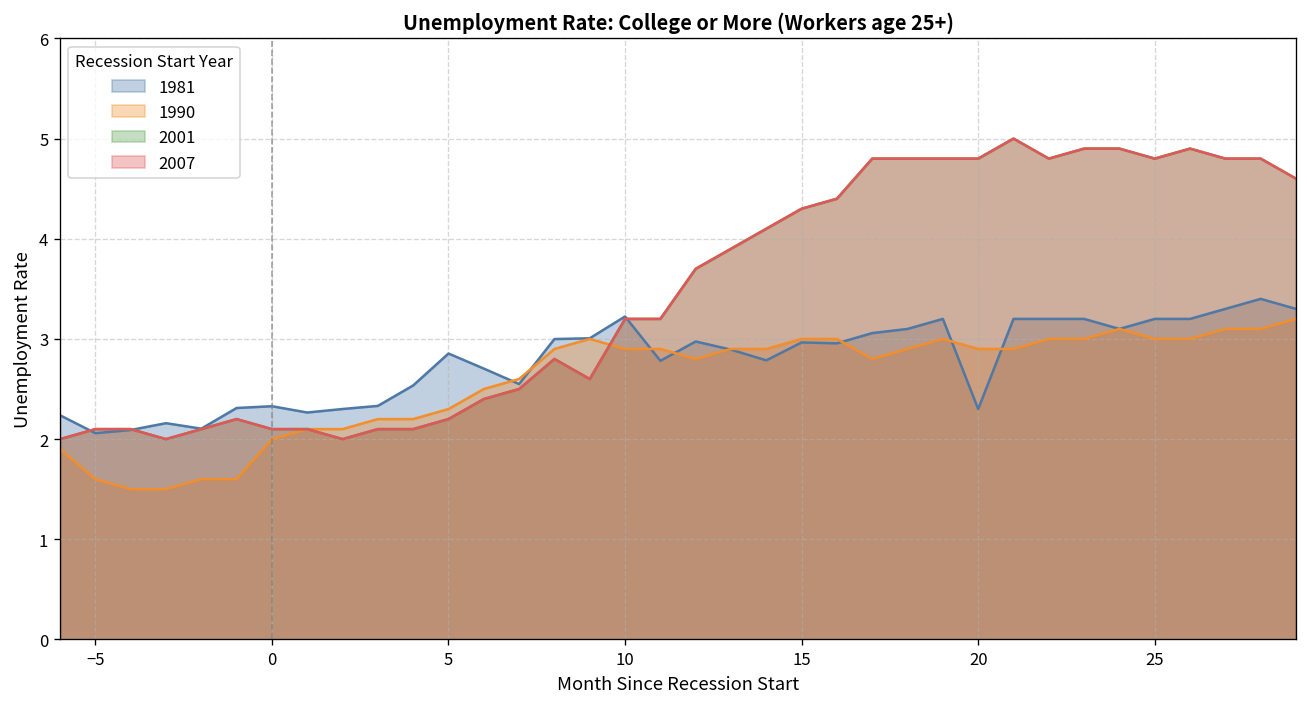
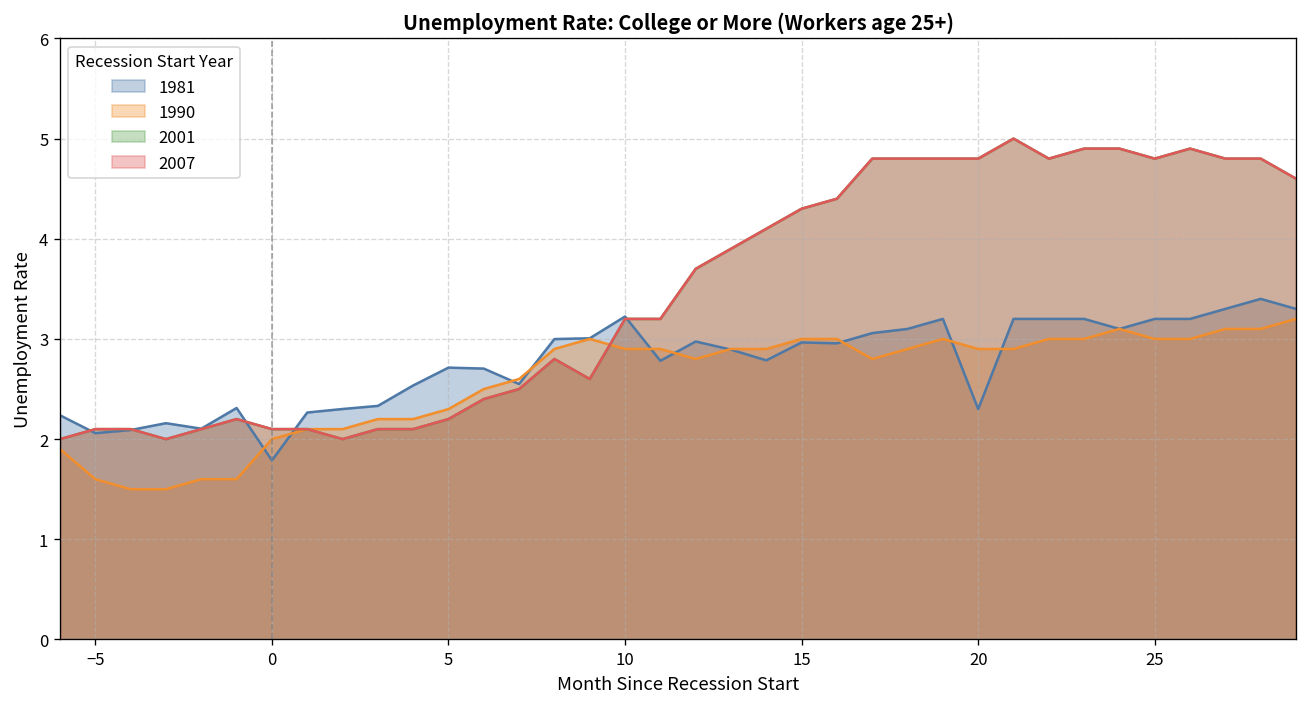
  {
    "1981": {
      "−5": 2.1,
-     "0": 2.3,
-     "5": 2.9,
+     "0": 1.8,
+     "5": 2.7,
      "15": 3.0,
      "20": 2.3,
      "25": 3.2
    }
  }
